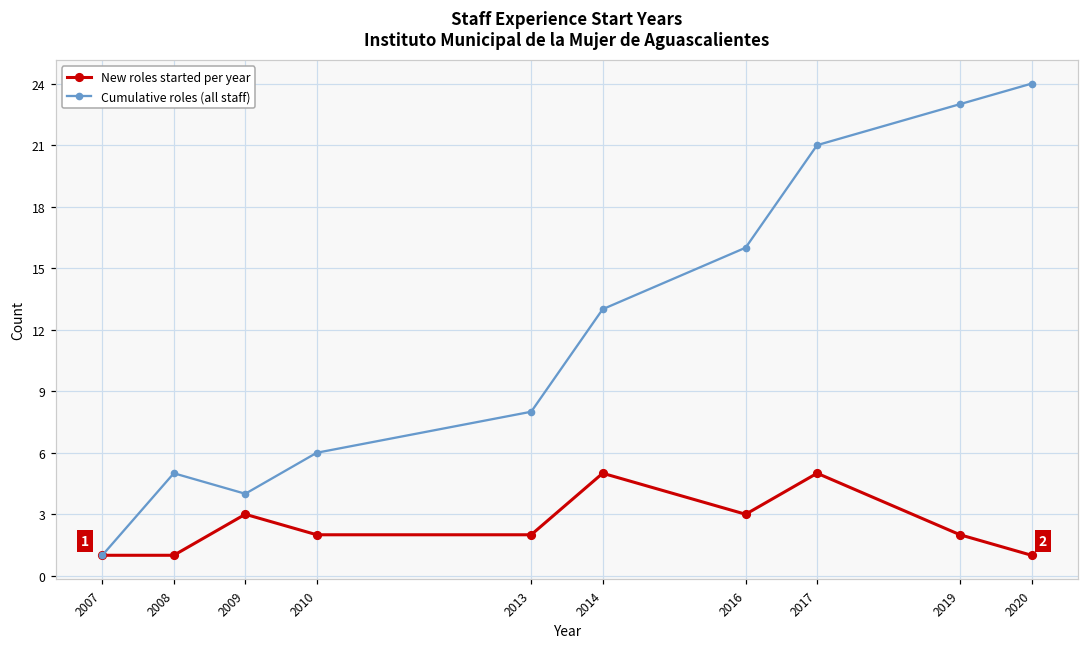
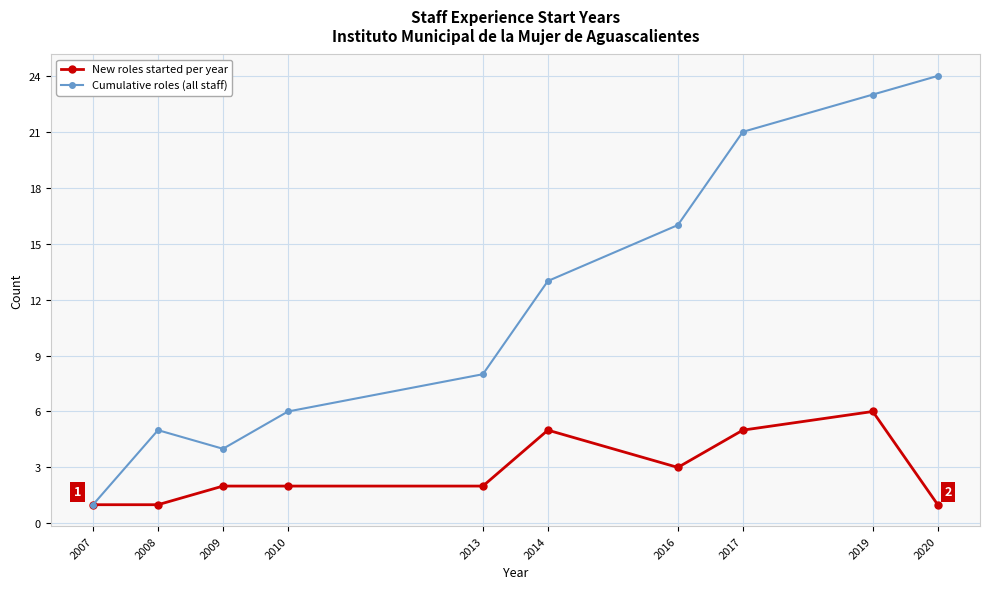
  {
    "New roles started per year": {
      "2008": 1,
-     "2009": 3,
+     "2009": 2,
      "2010": 2,
      "2013": 2,
      "2014": 5,
      "2016": 3,
      "2017": 5,
-     "2019": 2
+     "2019": 6
    },
    "Cumulative roles (all staff)": {
      "2008": 5,
      "2009": 4,
      "2010": 6,
      "2013": 8,
      "2014": 13,
      "2016": 16,
      "2017": 21,
      "2019": 23,
      "2020": 24
    }
  }
